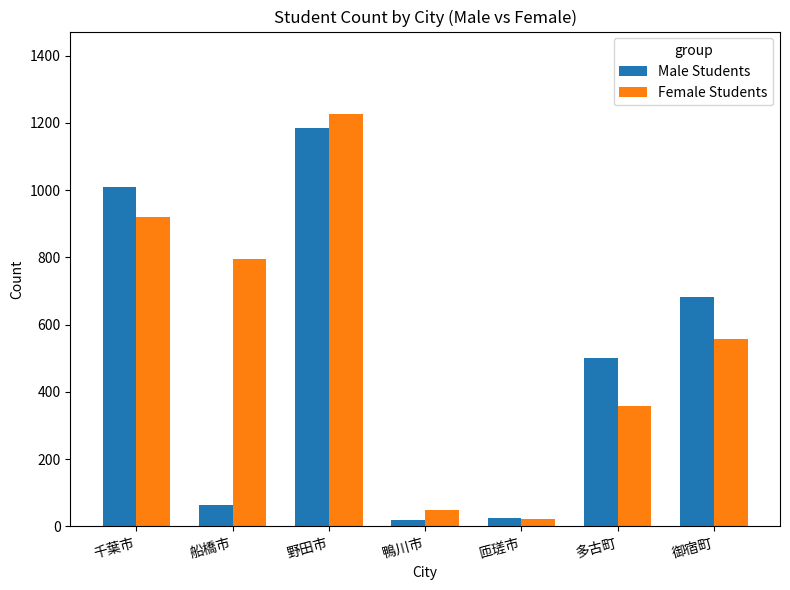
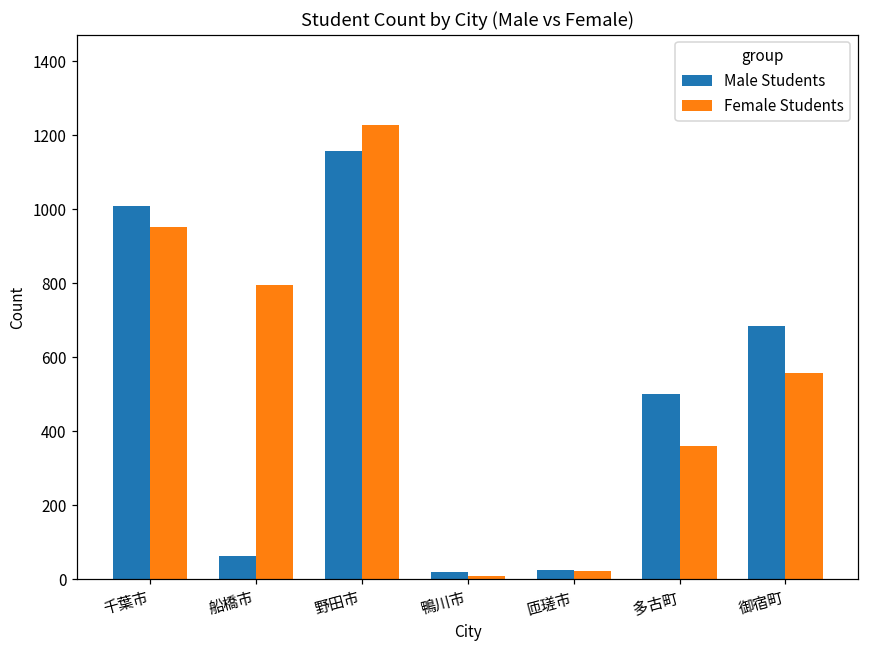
  {
    "Male Students": {
      "千葉市": 1010,
      "船橋市": 60,
-     "野田市": 1180,
+     "野田市": 1160,
      "鴨川市": 20,
      "匝瑳市": 30,
      "多古町": 500,
      "御宿町": 680
    },
    "Female Students": {
-     "千葉市": 920,
+     "千葉市": 950,
      "船橋市": 800,
      "野田市": 1230,
-     "鴨川市": 50,
+     "鴨川市": 10,
      "匝瑳市": 20,
      "多古町": 360,
      "御宿町": 560
    }
  }
